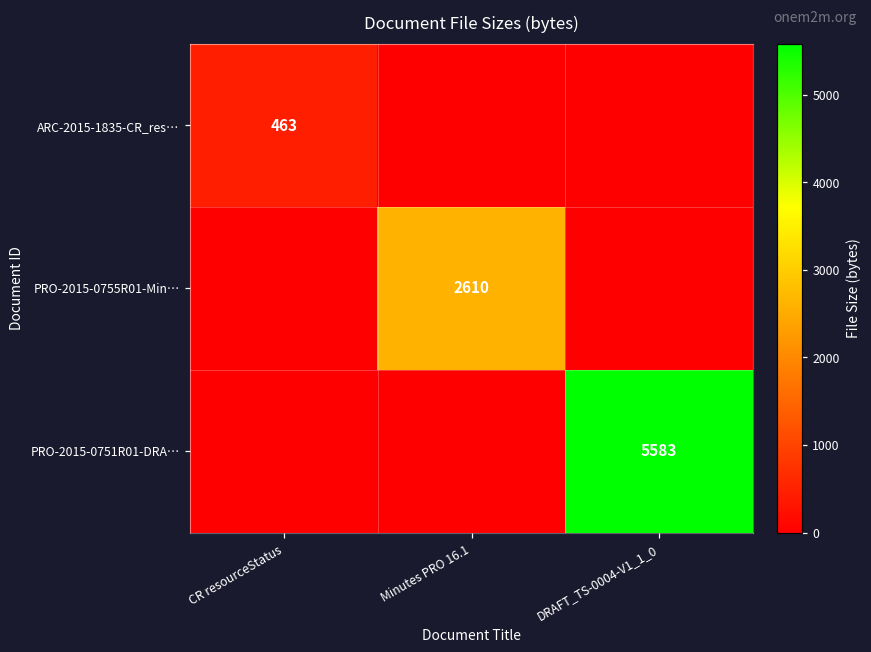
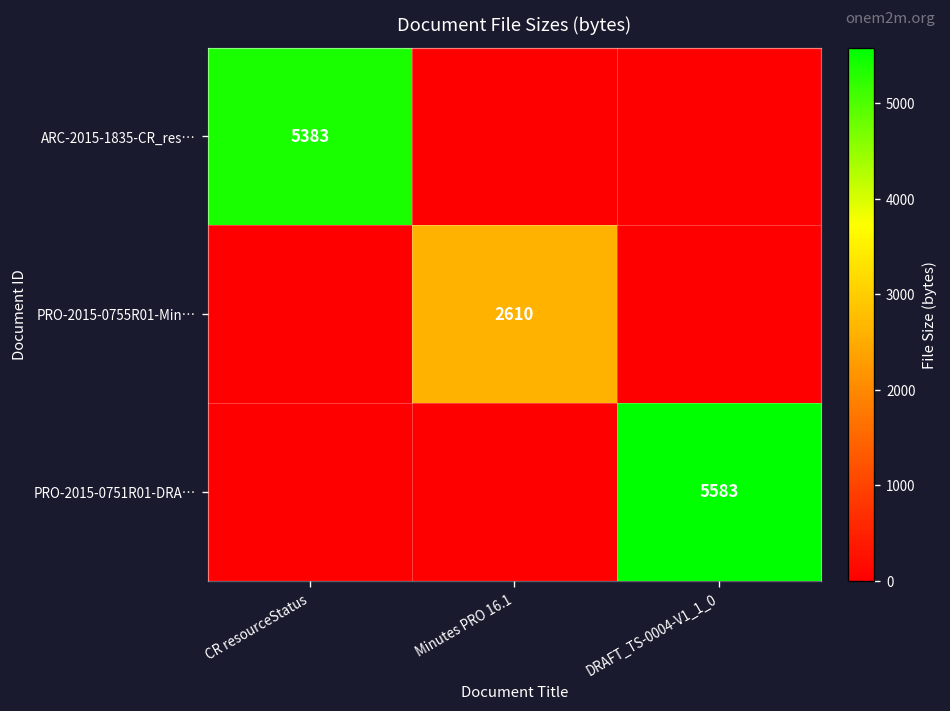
  {
    "ARC-2015-1835-CR_res…": {
-     "CR resourceStatus": 463
+     "CR resourceStatus": 5383
    },
    "PRO-2015-0755R01-Min…": {
      "Minutes PRO 16.1": 2610
    },
    "PRO-2015-0751R01-DRA…": {
      "DRAFT_TS-0004-V1_1_0": 5583
    }
  }
